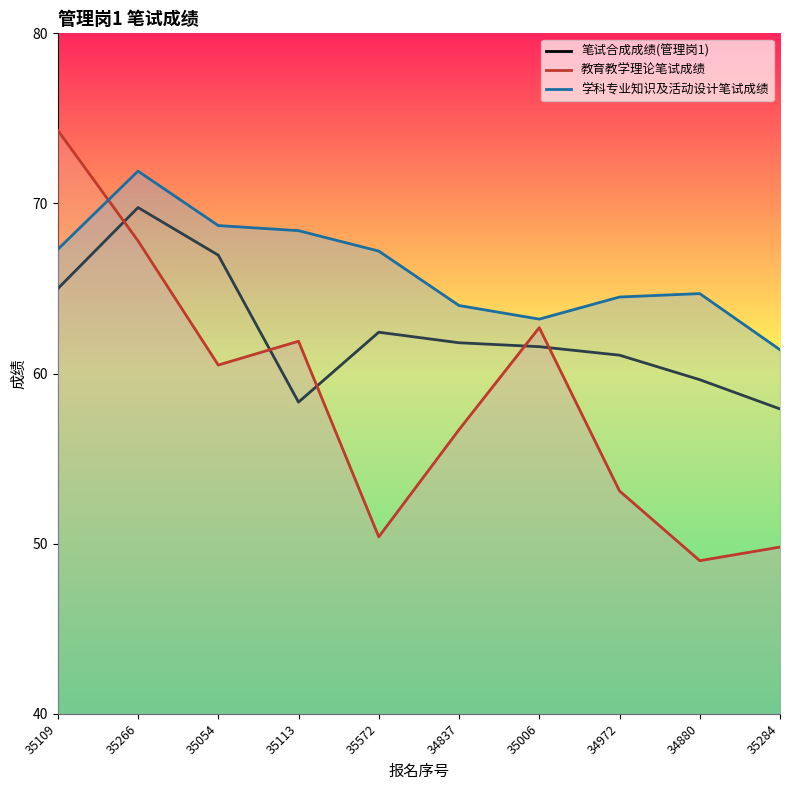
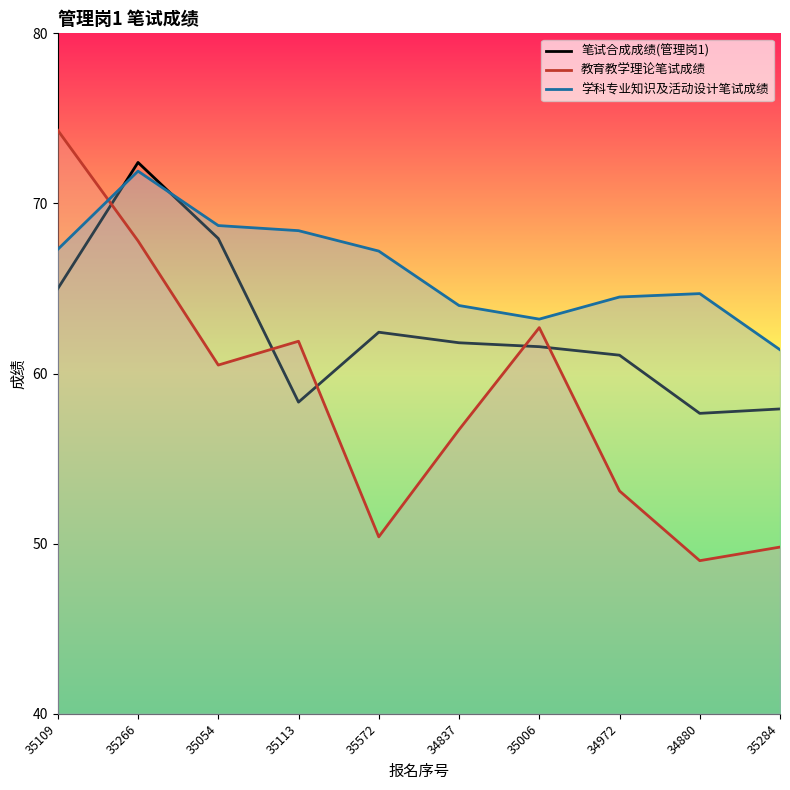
  {
    "笔试合成成绩(管理岗1)": {
      "35109": 65.0,
-     "35266": 69.8,
-     "35054": 67.0,
+     "35266": 72.4,
+     "35054": 67.9,
      "35113": 58.3,
      "35572": 62.4,
      "34837": 61.8,
      "35006": 61.6,
      "34972": 61.1,
-     "34880": 59.6,
+     "34880": 57.7,
      "35284": 57.9
    },
    "教育教学理论笔试成绩": {
      "35109": 74.3,
      "35266": 67.8,
      "35054": 60.5,
      "35113": 61.9,
      "35572": 50.4,
      "34837": 56.7,
      "35006": 62.7,
      "34972": 53.1,
      "34880": 49.0,
      "35284": 49.8
    },
    "学科专业知识及活动设计笔试成绩": {
      "35109": 67.3,
      "35266": 71.9,
      "35054": 68.7,
      "35113": 68.4,
      "35572": 67.2,
      "34837": 64.0,
      "35006": 63.2,
      "34972": 64.5,
      "34880": 64.7,
      "35284": 61.4
    }
  }
